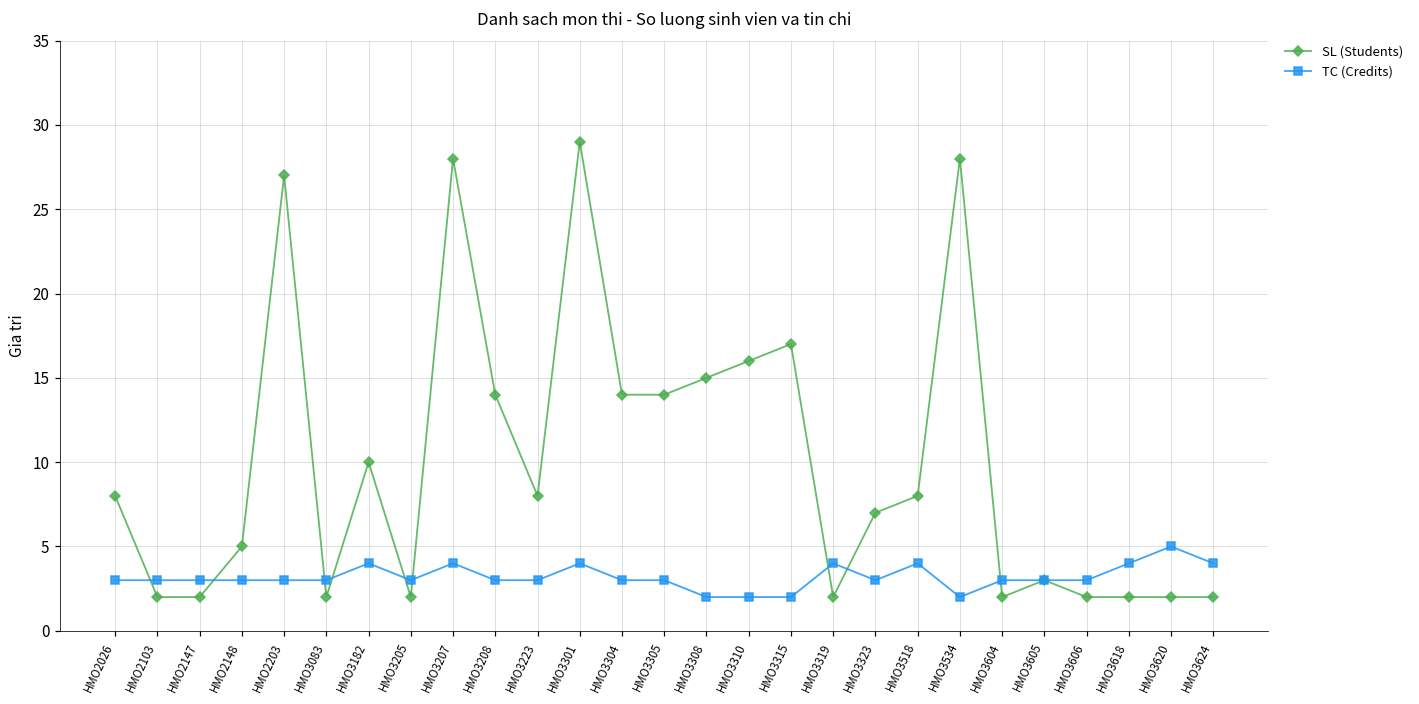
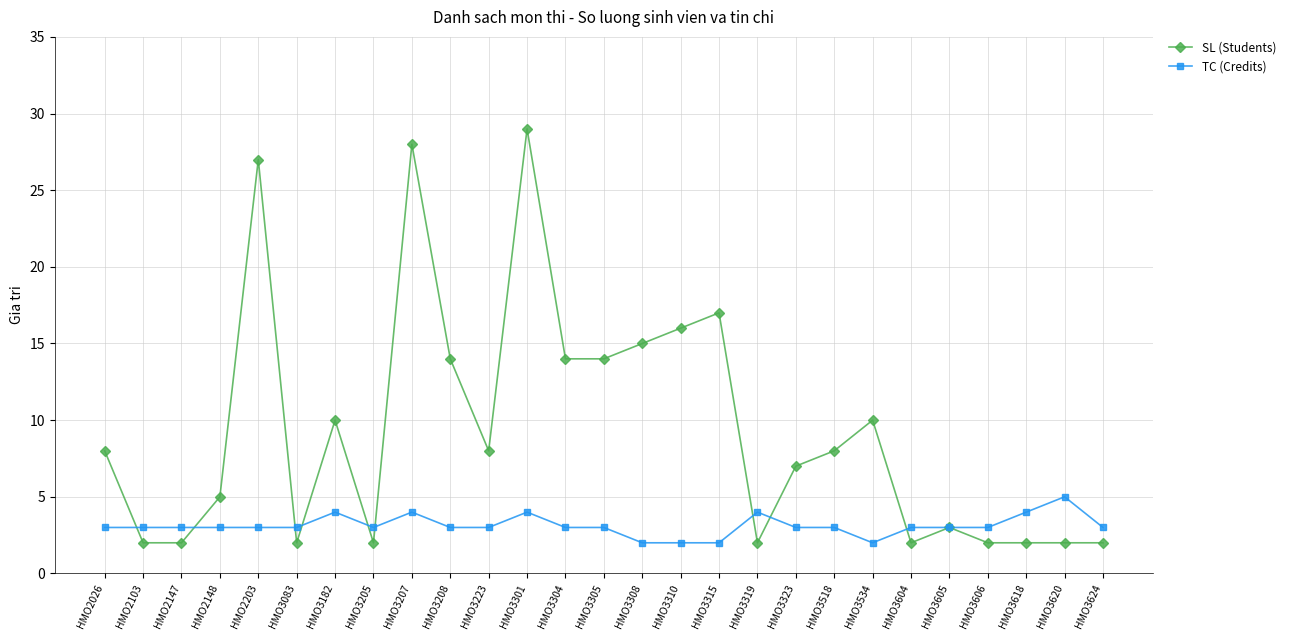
  {
    "SL (Students)": {
      "HMO2026": 8,
      "HMO2103": 2,
      "HMO2147": 2,
      "HMO2148": 5,
      "HMO2203": 27,
      "HMO3083": 2,
      "HMO3182": 10,
      "HMO3205": 2,
      "HMO3207": 28,
      "HMO3208": 14,
      "HMO3223": 8,
      "HMO3301": 29,
      "HMO3304": 14,
      "HMO3305": 14,
      "HMO3308": 15,
      "HMO3310": 16,
      "HMO3315": 17,
      "HMO3319": 2,
      "HMO3323": 7,
      "HMO3518": 8,
-     "HMO3534": 28,
+     "HMO3534": 10,
      "HMO3604": 2,
      "HMO3606": 2,
      "HMO3618": 2,
      "HMO3620": 2,
      "HMO3624": 2
    },
    "TC (Credits)": {
      "HMO2026": 3,
      "HMO2103": 3,
      "HMO2147": 3,
      "HMO2148": 3,
      "HMO2203": 3,
      "HMO3083": 3,
      "HMO3182": 4,
      "HMO3205": 3,
      "HMO3207": 4,
      "HMO3208": 3,
      "HMO3223": 3,
      "HMO3301": 4,
      "HMO3304": 3,
      "HMO3305": 3,
      "HMO3308": 2,
      "HMO3310": 2,
      "HMO3315": 2,
      "HMO3319": 4,
      "HMO3323": 3,
-     "HMO3518": 4,
+     "HMO3518": 3,
      "HMO3534": 2,
      "HMO3604": 3,
      "HMO3606": 3,
      "HMO3618": 4,
      "HMO3620": 5,
-     "HMO3624": 4
+     "HMO3624": 3
    }
  }
